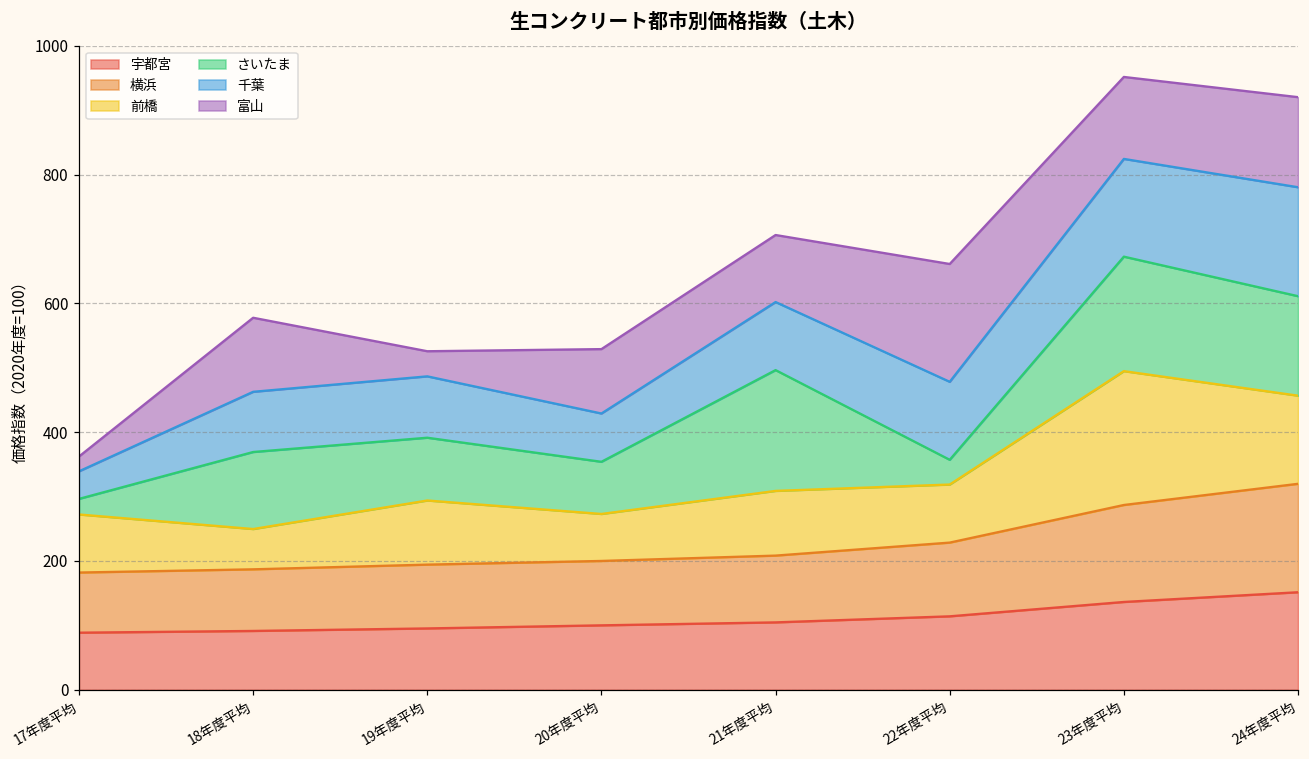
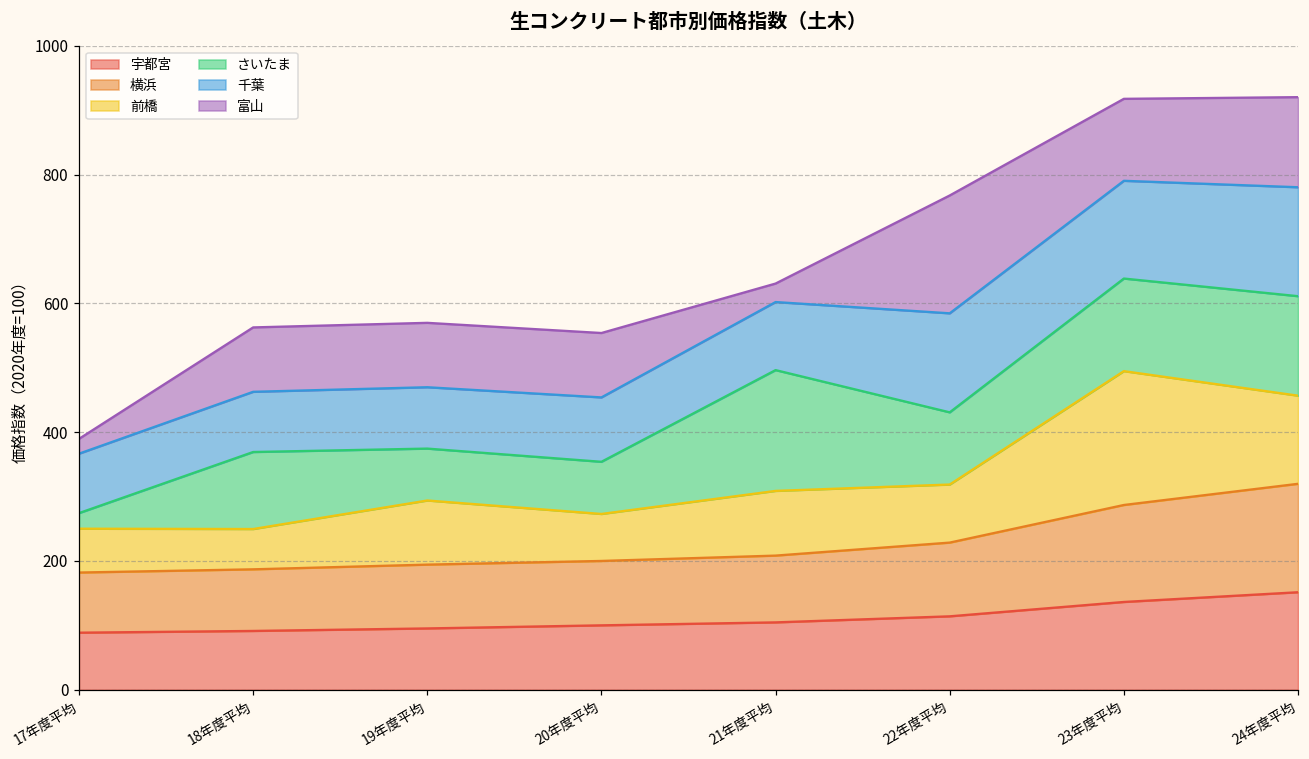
  {
    "前橋": {
-     "17年度平均": 90,
+     "17年度平均": 70,
      "18年度平均": 60,
      "19年度平均": 100,
      "20年度平均": 70,
      "21年度平均": 100,
      "22年度平均": 90,
      "23年度平均": 210,
      "24年度平均": 140
    },
    "さいたま": {
      "17年度平均": 20,
      "18年度平均": 120,
-     "19年度平均": 100,
+     "19年度平均": 80,
      "20年度平均": 80,
      "21年度平均": 190,
-     "22年度平均": 40,
-     "23年度平均": 180,
+     "22年度平均": 110,
+     "23年度平均": 140,
      "24年度平均": 150
    },
    "千葉": {
-     "17年度平均": 40,
+     "17年度平均": 90,
      "18年度平均": 90,
      "19年度平均": 100,
-     "20年度平均": 80,
+     "20年度平均": 100,
      "21年度平均": 110,
-     "22年度平均": 120,
+     "22年度平均": 150,
      "23年度平均": 150,
      "24年度平均": 170
    },
    "富山": {
      "17年度平均": 20,
-     "18年度平均": 120,
-     "19年度平均": 40,
+     "18年度平均": 100,
+     "19年度平均": 100,
      "20年度平均": 100,
-     "21年度平均": 100,
+     "21年度平均": 30,
      "22年度平均": 180,
      "23年度平均": 130,
      "24年度平均": 140
    }
  }
